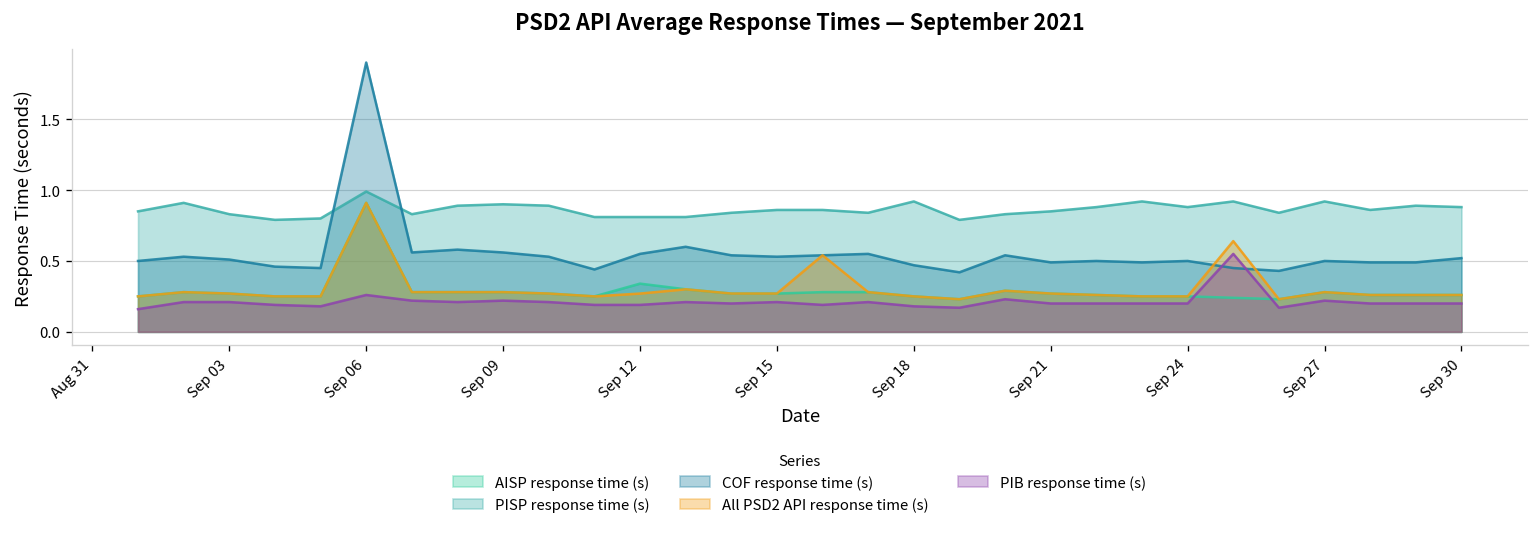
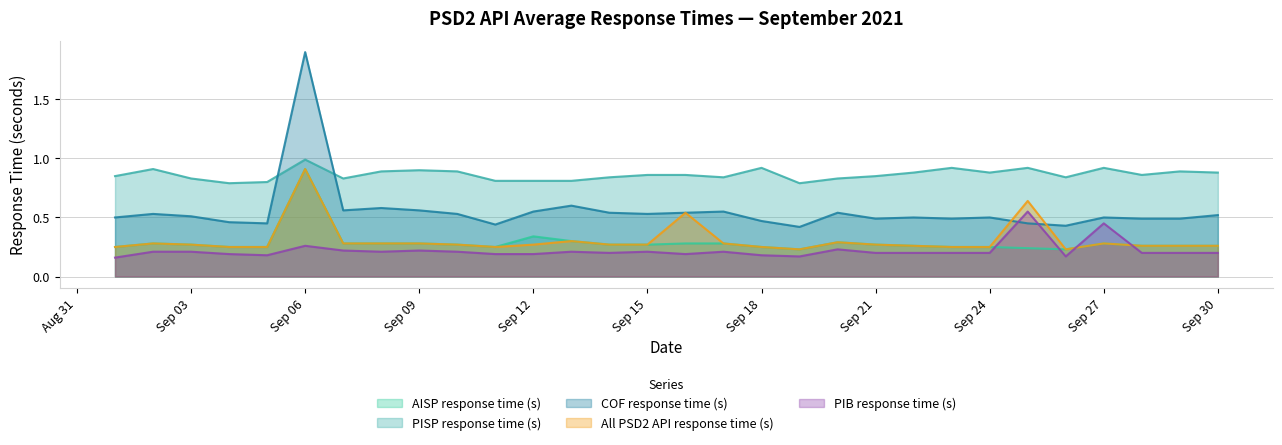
  {
    "All PSD2 API response time (s)": {
      "Sep 12": 0.27
    },
    "PIB response time (s)": {
      "Sep 03": 0.21,
      "Sep 06": 0.26,
      "Sep 09": 0.22,
      "Sep 12": 0.19,
      "Sep 15": 0.21,
      "Sep 18": 0.18,
      "Sep 21": 0.20,
      "Sep 24": 0.20,
-     "Sep 27": 0.22,
+     "Sep 27": 0.45,
      "Sep 30": 0.20
    }
  }
